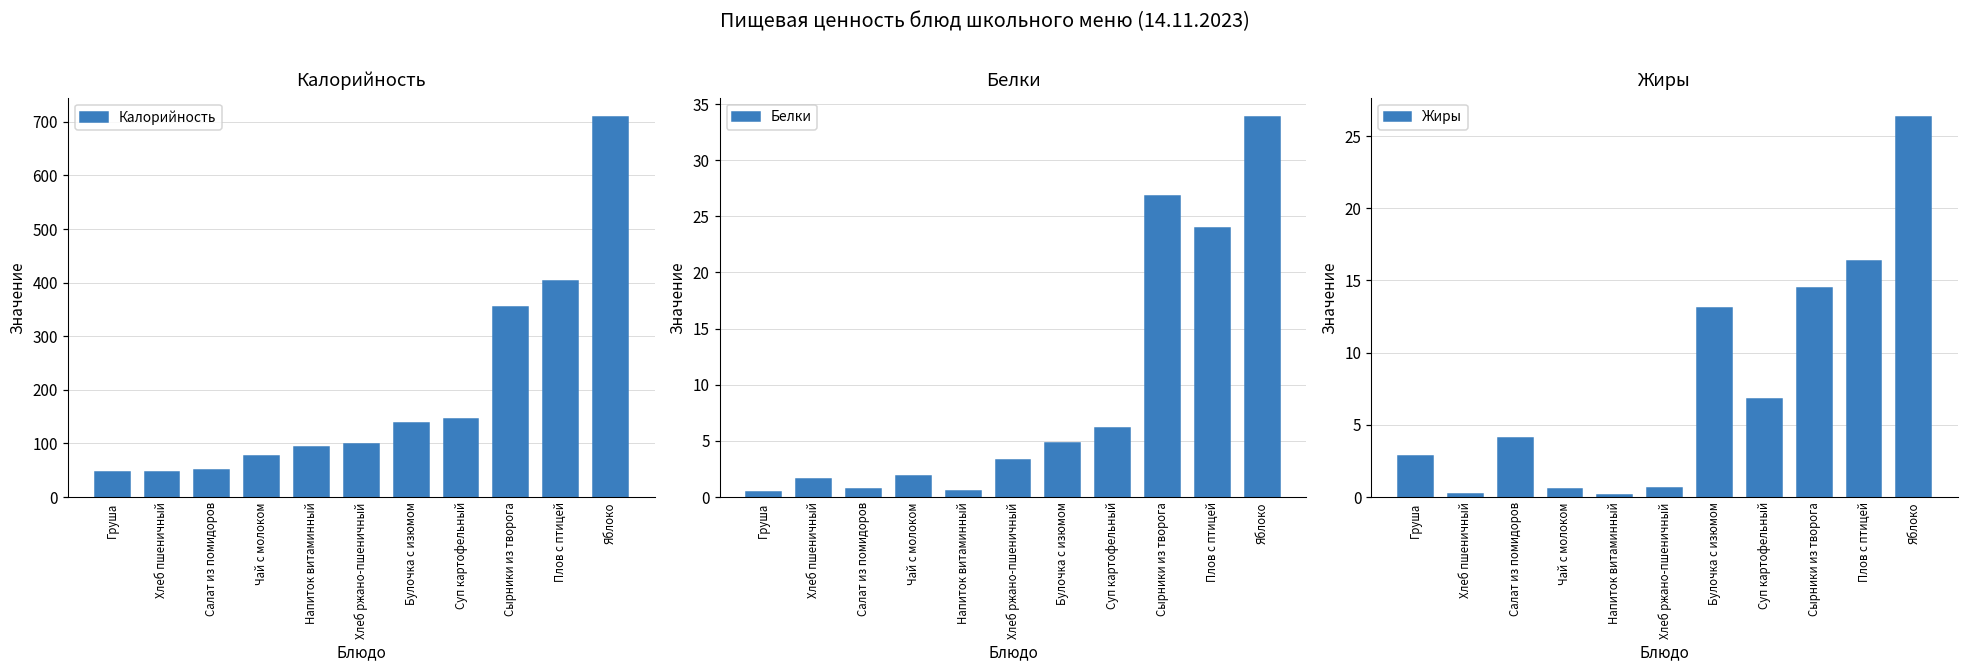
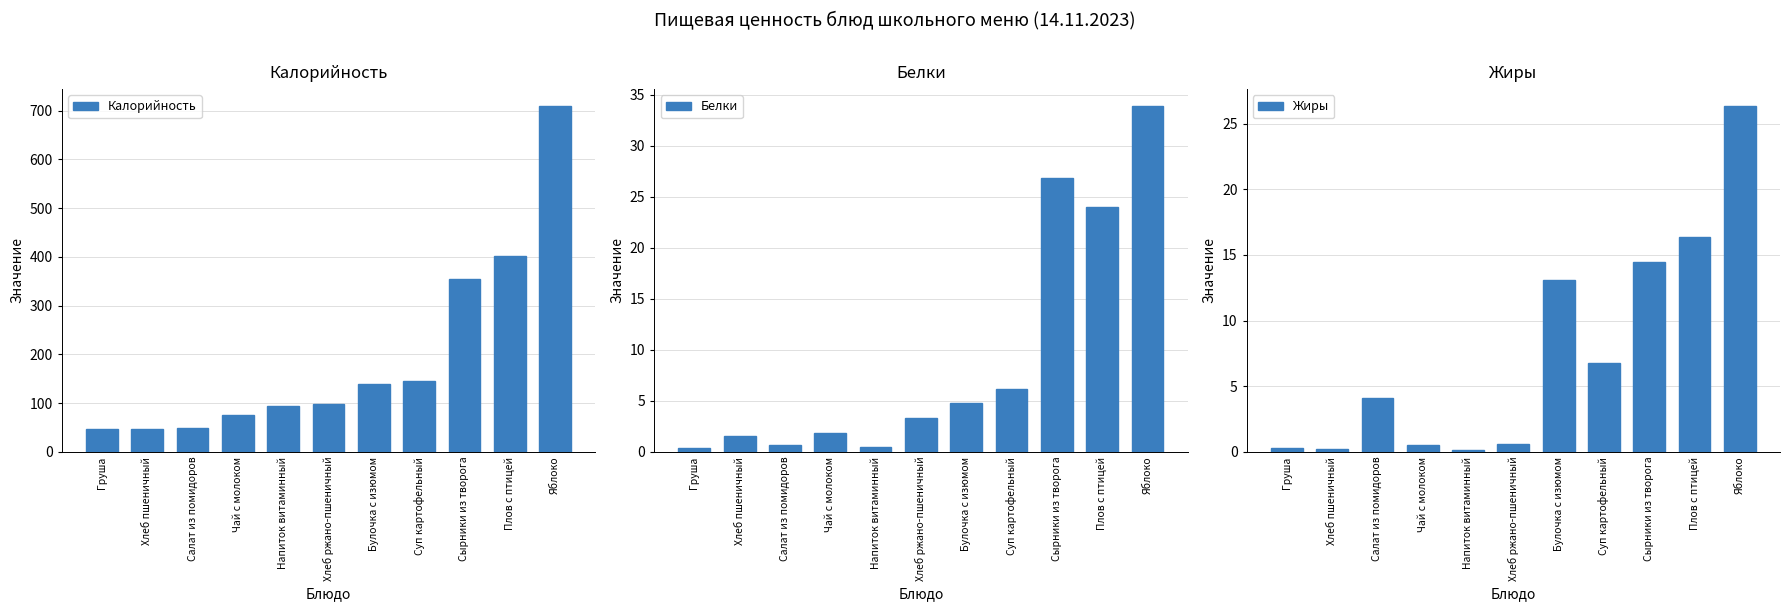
  {
    "Калорийность": {
      "Груша": 50,
      "Хлеб пшеничный": 50,
      "Салат из помидоров": 50,
      "Чай с молоком": 80,
      "Напиток витаминный": 90,
      "Хлеб ржано-пшеничный": 100,
      "Булочка с изюмом": 140,
      "Суп картофельный": 140,
      "Сырники из творога": 360,
      "Плов с птицей": 400,
      "Яблоко": 710
    },
    "Белки": {
      "Груша": 0.4,
      "Хлеб пшеничный": 1.6,
      "Салат из помидоров": 0.7,
      "Чай с молоком": 1.8,
      "Напиток витаминный": 0.5,
      "Хлеб ржано-пшеничный": 3.3,
      "Булочка с изюмом": 4.8,
      "Суп картофельный": 6.1,
      "Сырники из творога": 26.8,
      "Плов с птицей": 24.0,
      "Яблоко": 33.9
    },
    "Жиры": {
-     "Груша": 2.8,
+     "Груша": 0.3,
      "Хлеб пшеничный": 0.2,
      "Салат из помидоров": 4.1,
      "Чай с молоком": 0.5,
      "Хлеб ржано-пшеничный": 0.6,
      "Булочка с изюмом": 13.1,
      "Суп картофельный": 6.8,
      "Сырники из творога": 14.5,
      "Плов с птицей": 16.4,
      "Яблоко": 26.3
    }
  }
